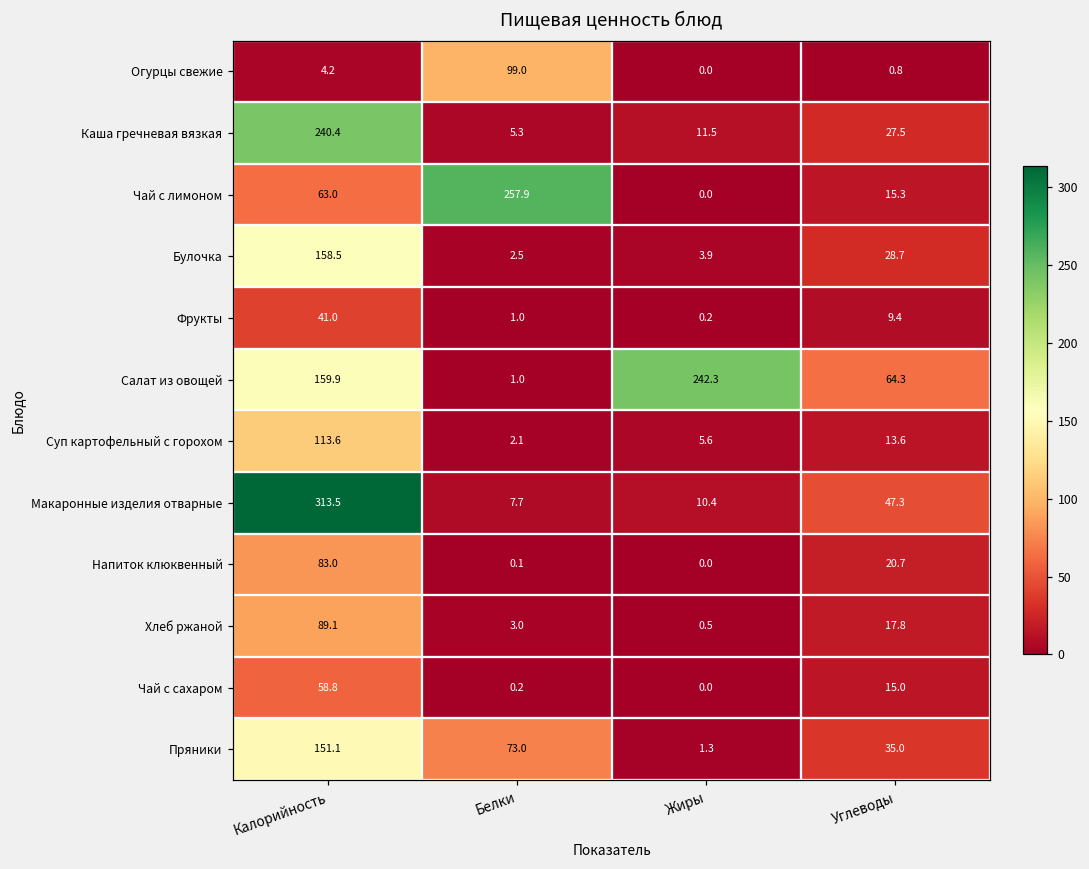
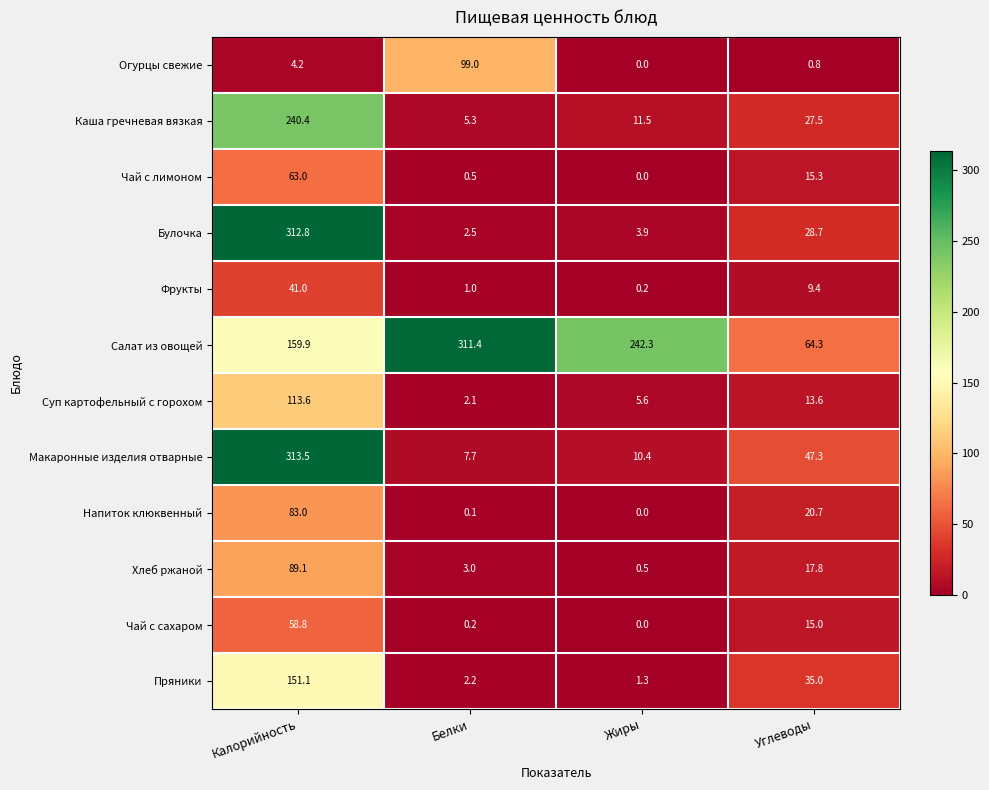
  {
    "Огурцы свежие": {
      "Калорийность": 4.2,
      "Белки": 99.0,
      "Жиры": 0.0,
      "Углеводы": 0.8
    },
    "Каша гречневая вязкая": {
      "Калорийность": 240.4,
      "Белки": 5.3,
      "Жиры": 11.5,
      "Углеводы": 27.5
    },
    "Чай с лимоном": {
      "Калорийность": 63.0,
-     "Белки": 257.9,
+     "Белки": 0.5,
      "Жиры": 0.0,
      "Углеводы": 15.3
    },
    "Булочка": {
-     "Калорийность": 158.5,
+     "Калорийность": 312.8,
      "Белки": 2.5,
      "Жиры": 3.9,
      "Углеводы": 28.7
    },
    "Фрукты": {
      "Калорийность": 41.0,
      "Белки": 1.0,
      "Жиры": 0.2,
      "Углеводы": 9.4
    },
    "Салат из овощей": {
      "Калорийность": 159.9,
-     "Белки": 1.0,
+     "Белки": 311.4,
      "Жиры": 242.3,
      "Углеводы": 64.3
    },
    "Суп картофельный с горохом": {
      "Калорийность": 113.6,
      "Белки": 2.1,
      "Жиры": 5.6,
      "Углеводы": 13.6
    },
    "Макаронные изделия отварные": {
      "Калорийность": 313.5,
      "Белки": 7.7,
      "Жиры": 10.4,
      "Углеводы": 47.3
    },
    "Напиток клюквенный": {
      "Калорийность": 83.0,
      "Белки": 0.1,
      "Жиры": 0.0,
      "Углеводы": 20.7
    },
    "Хлеб ржаной": {
      "Калорийность": 89.1,
      "Белки": 3.0,
      "Жиры": 0.5,
      "Углеводы": 17.8
    },
    "Чай с сахаром": {
      "Калорийность": 58.8,
      "Белки": 0.2,
      "Жиры": 0.0,
      "Углеводы": 15.0
    },
    "Пряники": {
      "Калорийность": 151.1,
-     "Белки": 73.0,
+     "Белки": 2.2,
      "Жиры": 1.3,
      "Углеводы": 35.0
    }
  }
